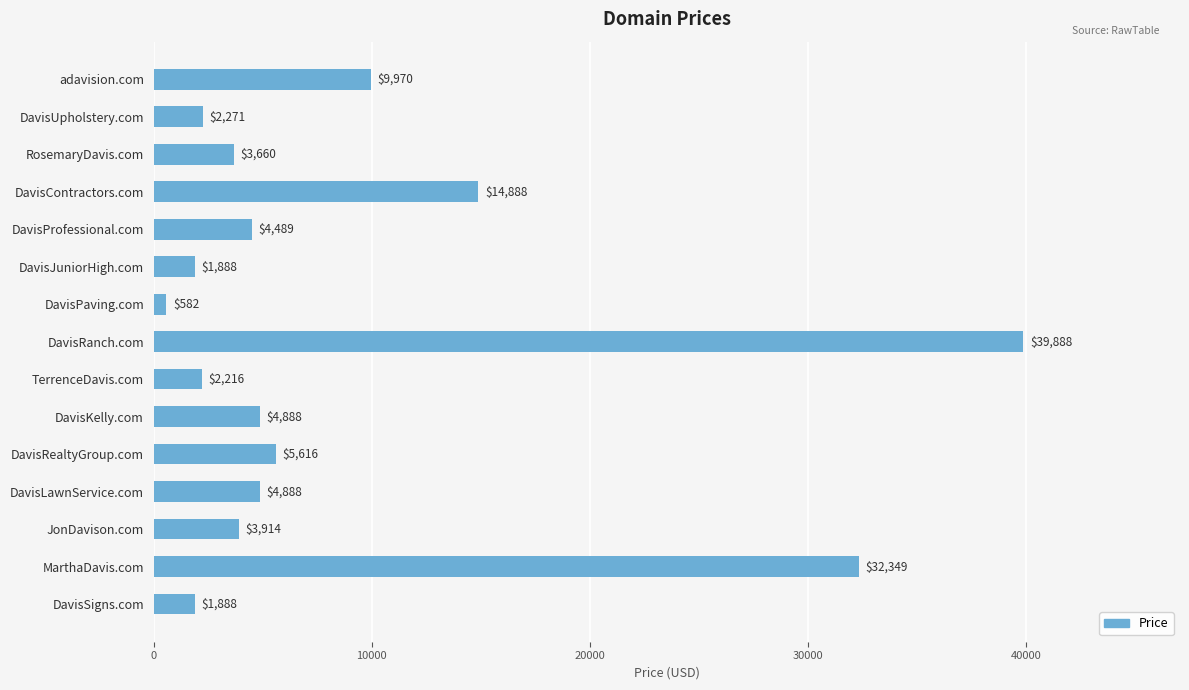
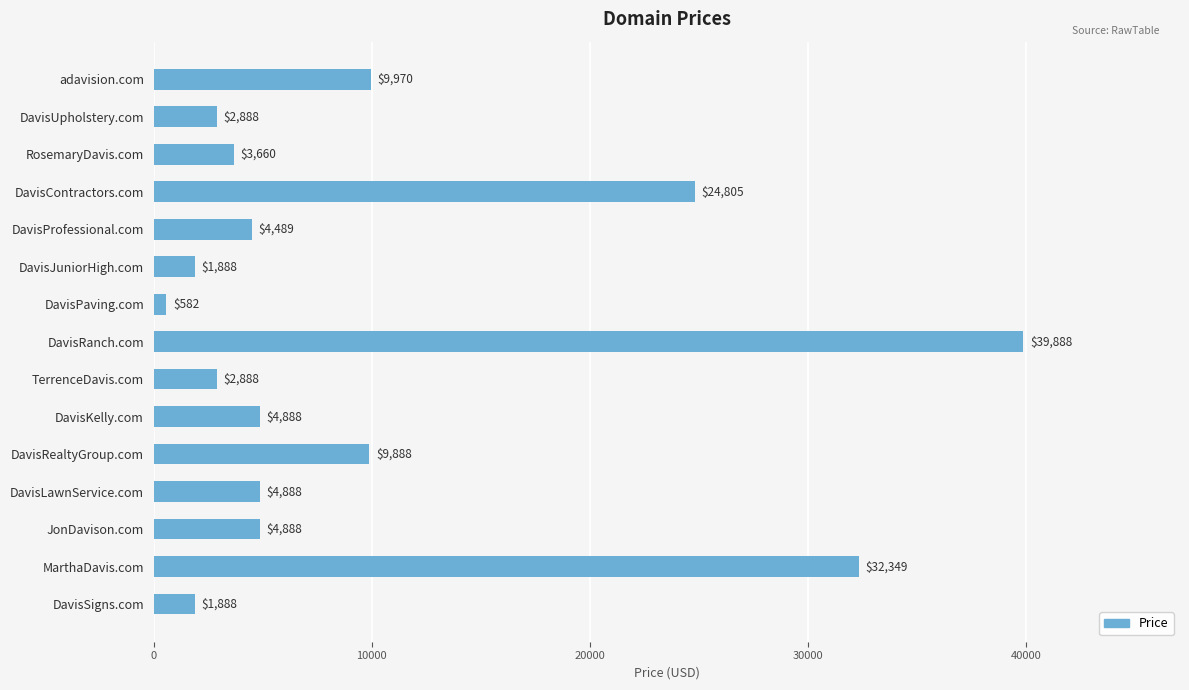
  {
    "adavision.com": "$9,970",
-   "DavisUpholstery.com": "$2,271",
+   "DavisUpholstery.com": "$2,888",
    "RosemaryDavis.com": "$3,660",
-   "DavisContractors.com": "$14,888",
+   "DavisContractors.com": "$24,805",
    "DavisProfessional.com": "$4,489",
    "DavisJuniorHigh.com": "$1,888",
    "DavisPaving.com": "$582",
    "DavisRanch.com": "$39,888",
-   "TerrenceDavis.com": "$2,216",
+   "TerrenceDavis.com": "$2,888",
    "DavisKelly.com": "$4,888",
-   "DavisRealtyGroup.com": "$5,616",
+   "DavisRealtyGroup.com": "$9,888",
    "DavisLawnService.com": "$4,888",
-   "JonDavison.com": "$3,914",
+   "JonDavison.com": "$4,888",
    "MarthaDavis.com": "$32,349",
    "DavisSigns.com": "$1,888"
  }
